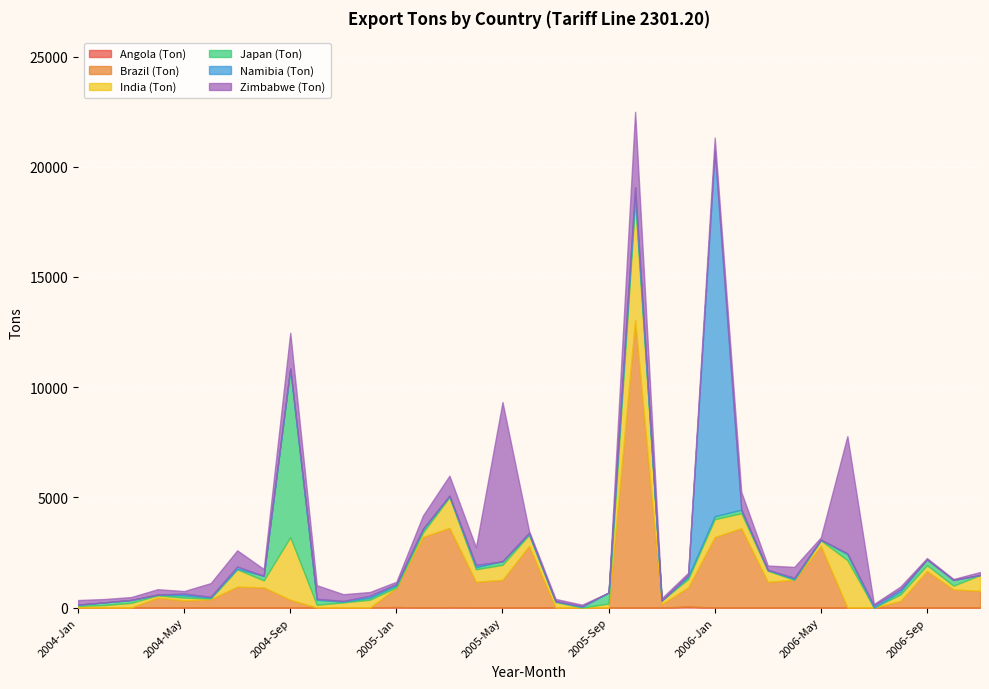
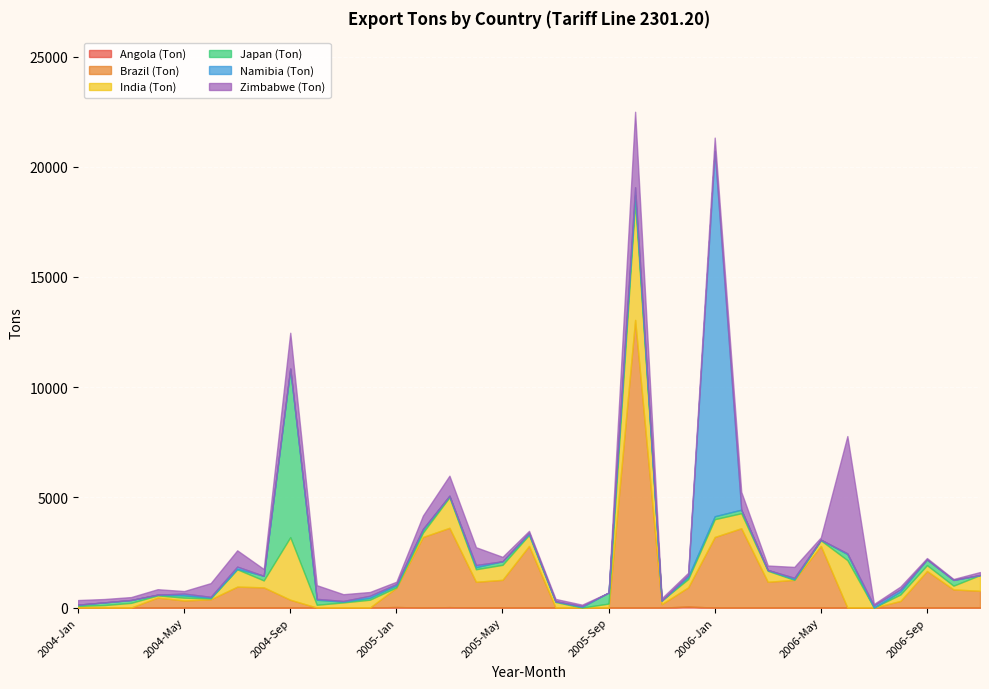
  {
    "India (Ton)": {
      "2004-Sep": 2800,
      "2005-May": 700,
      "2005-Sep": 200,
      "2006-Jan": 800,
      "2006-Sep": 300
    },
    "Japan (Ton)": {
      "2006-Jan": 100
    },
    "Namibia (Ton)": {
      "2006-Jan": 16600
    },
    "Zimbabwe (Ton)": {
      "2004-Jan": 200,
      "2004-Sep": 1600,
-     "2005-May": 7200,
+     "2005-May": 200,
      "2006-Jan": 600
    }
  }
